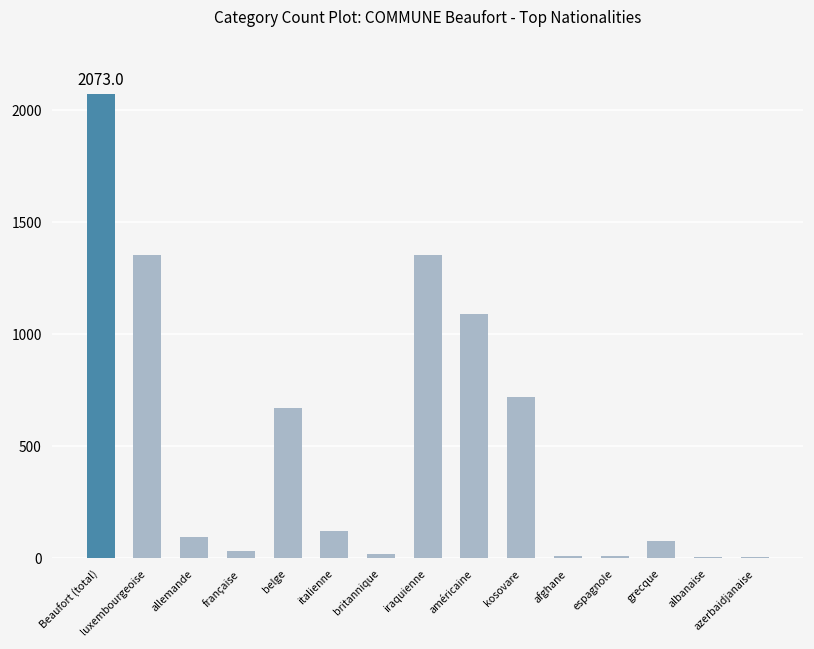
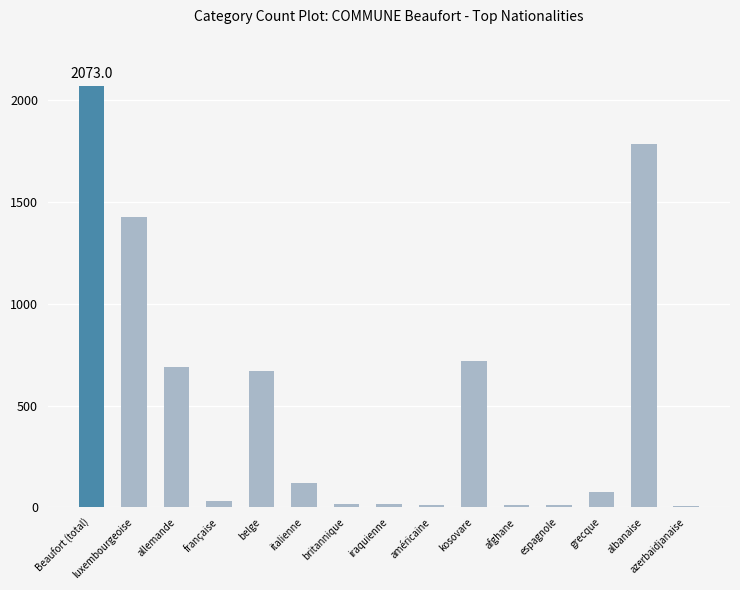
  {
-   "luxembourgeoise": 1360,
-   "allemande": 100,
+   "luxembourgeoise": 1430,
+   "allemande": 690,
    "française": 30,
    "belge": 670,
    "italienne": 120,
    "britannique": 20,
-   "iraquienne": 1350,
-   "américaine": 1090,
+   "iraquienne": 20,
+   "américaine": 10,
    "kosovare": 720,
    "grecque": 80,
-   "albanaise": 10
+   "albanaise": 1790
  }
